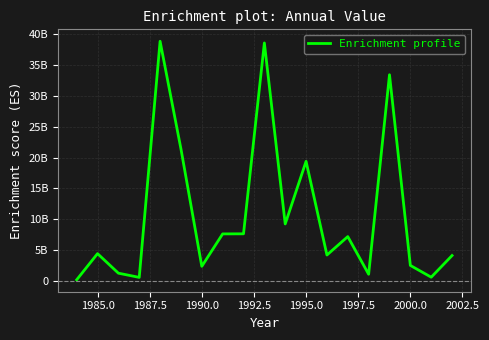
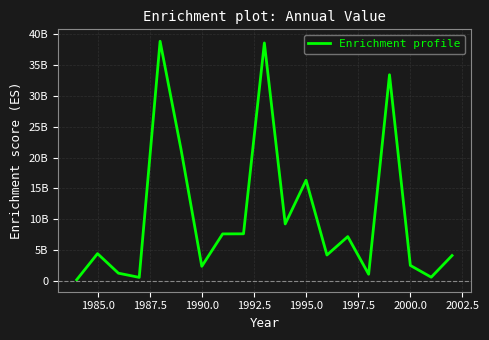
  {
    "1985.0": 4000000000,
    "1990.0": 2000000000,
-   "1995.0": 19000000000,
+   "1995.0": 16000000000,
    "2000.0": 3000000000
  }
